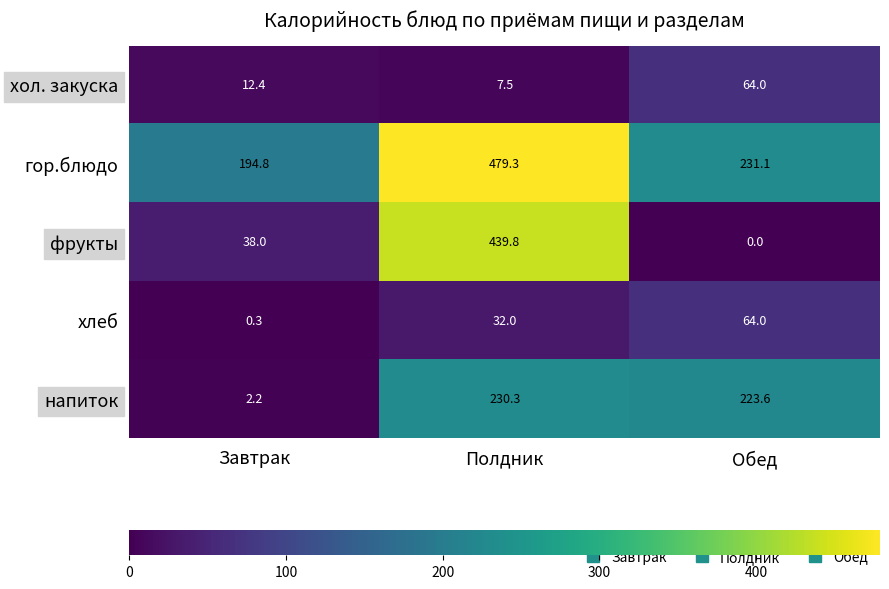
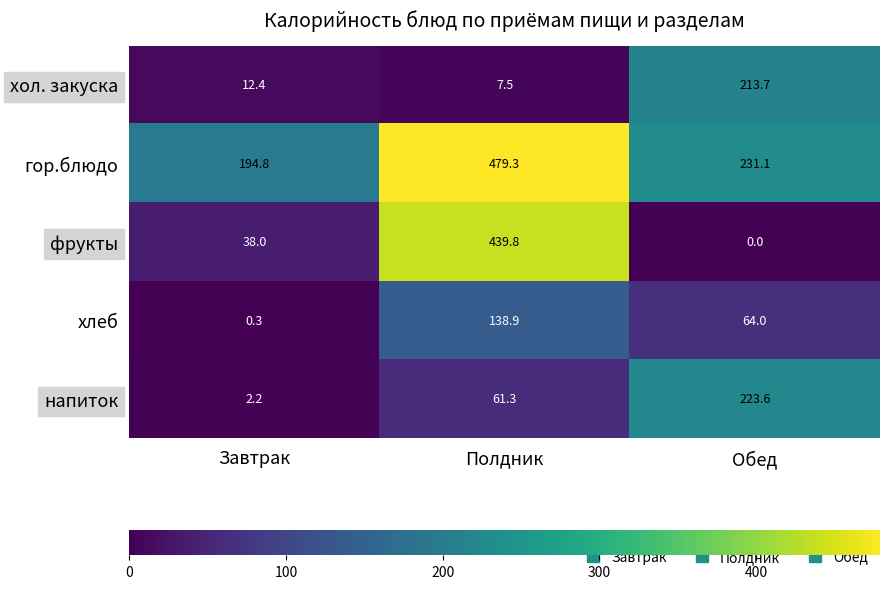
  {
    "хол. закуска": {
      "Завтрак": 12.4,
      "Полдник": 7.5,
-     "Обед": 64.0
+     "Обед": 213.7
    },
    "гор.блюдо": {
      "Завтрак": 194.8,
      "Полдник": 479.3,
      "Обед": 231.1
    },
    "фрукты": {
      "Завтрак": 38.0,
      "Полдник": 439.8,
      "Обед": 0.0
    },
    "хлеб": {
      "Завтрак": 0.3,
-     "Полдник": 32.0,
+     "Полдник": 138.9,
      "Обед": 64.0
    },
    "напиток": {
      "Завтрак": 2.2,
-     "Полдник": 230.3,
+     "Полдник": 61.3,
      "Обед": 223.6
    }
  }
